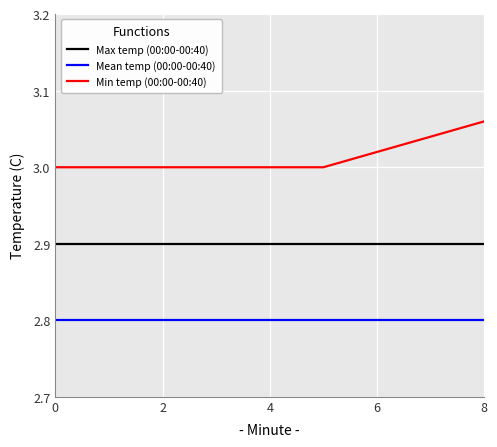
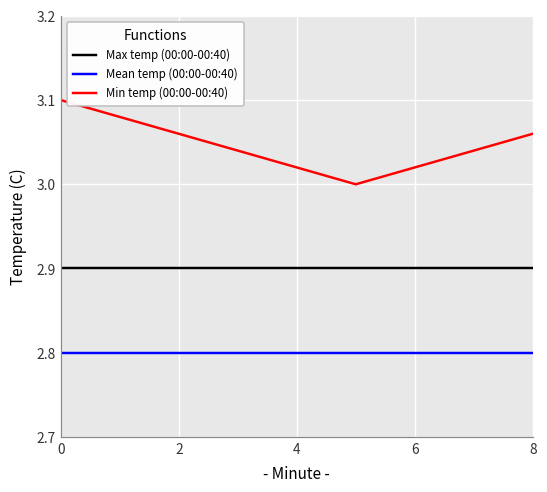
  {
    "Max temp (00:00-00:40)": {
      "0": 2.9
    },
    "Mean temp (00:00-00:40)": {
      "0": 2.8
    },
    "Min temp (00:00-00:40)": {
-     "0": 3.0
+     "0": 3.1
    }
  }
